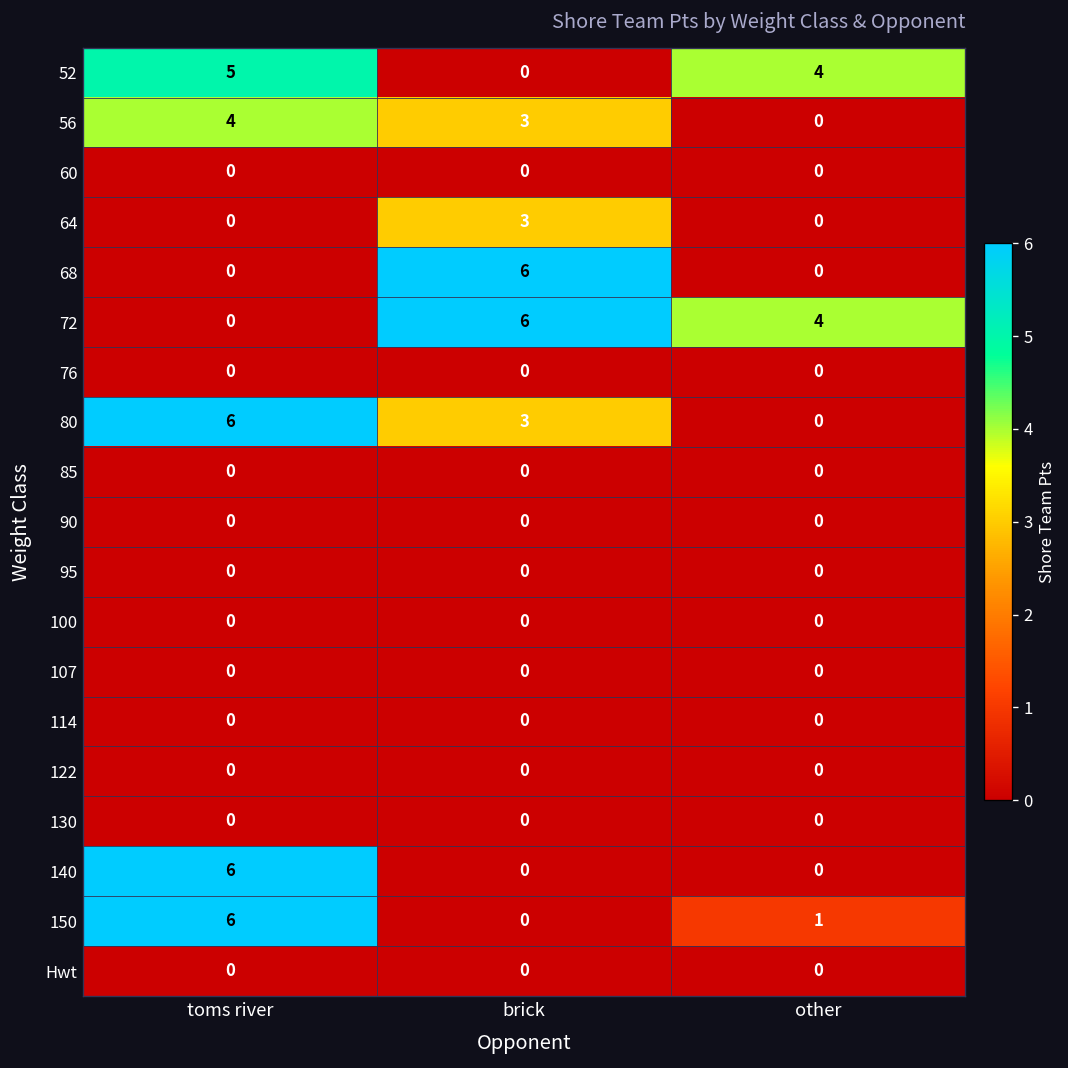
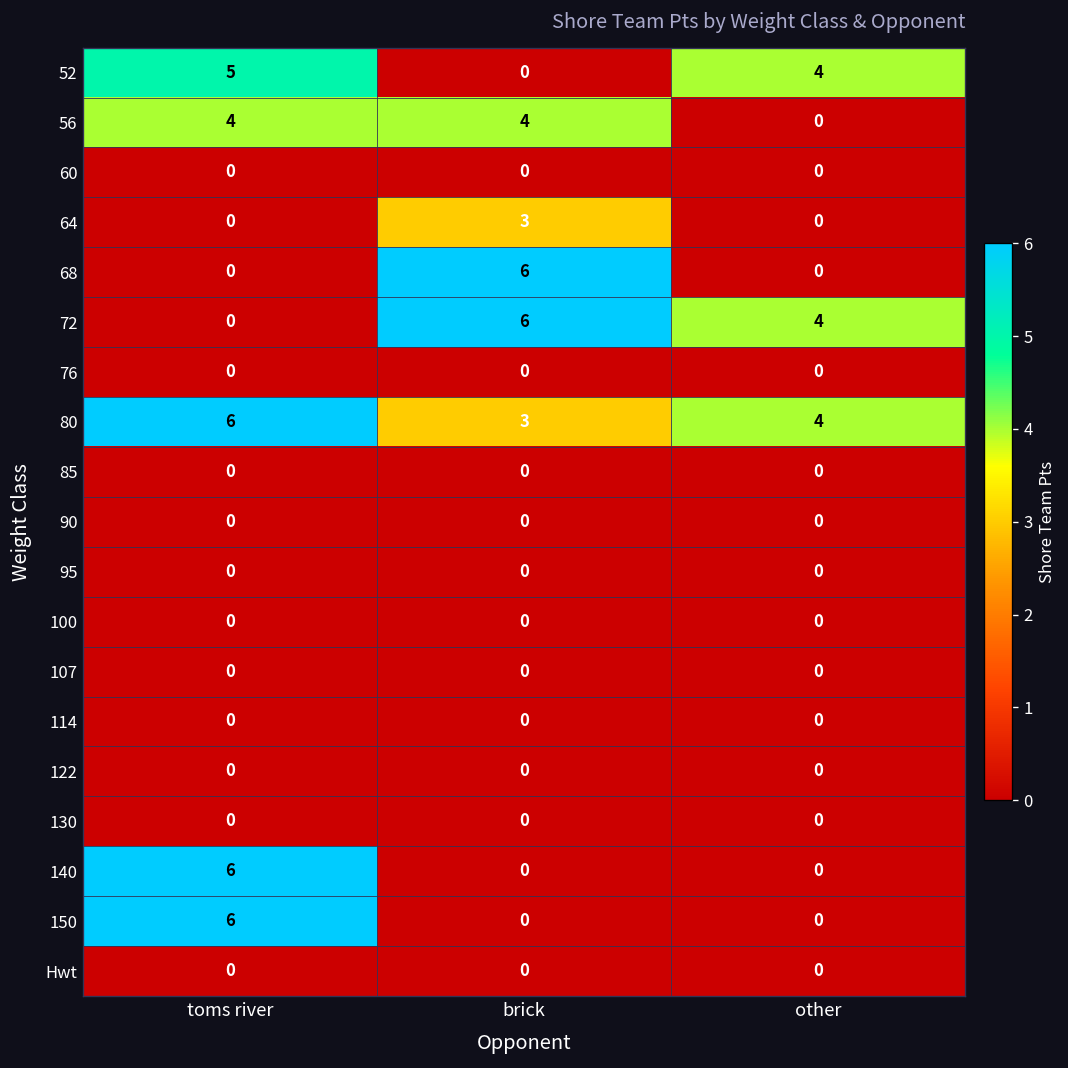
  {
    "52": {
      "toms river": 5,
      "brick": 0,
      "other": 4
    },
    "56": {
      "toms river": 4,
-     "brick": 3,
+     "brick": 4,
      "other": 0
    },
    "60": {
      "toms river": 0,
      "brick": 0,
      "other": 0
    },
    "64": {
      "toms river": 0,
      "brick": 3,
      "other": 0
    },
    "68": {
      "toms river": 0,
      "brick": 6,
      "other": 0
    },
    "72": {
      "toms river": 0,
      "brick": 6,
      "other": 4
    },
    "76": {
      "toms river": 0,
      "brick": 0,
      "other": 0
    },
    "80": {
      "toms river": 6,
      "brick": 3,
-     "other": 0
+     "other": 4
    },
    "85": {
      "toms river": 0,
      "brick": 0,
      "other": 0
    },
    "90": {
      "toms river": 0,
      "brick": 0,
      "other": 0
    },
    "95": {
      "toms river": 0,
      "brick": 0,
      "other": 0
    },
    "100": {
      "toms river": 0,
      "brick": 0,
      "other": 0
    },
    "107": {
      "toms river": 0,
      "brick": 0,
      "other": 0
    },
    "114": {
      "toms river": 0,
      "brick": 0,
      "other": 0
    },
    "122": {
      "toms river": 0,
      "brick": 0,
      "other": 0
    },
    "130": {
      "toms river": 0,
      "brick": 0,
      "other": 0
    },
    "140": {
      "toms river": 6,
      "brick": 0,
      "other": 0
    },
    "150": {
      "toms river": 6,
      "brick": 0,
-     "other": 1
+     "other": 0
    },
    "Hwt": {
      "toms river": 0,
      "brick": 0,
      "other": 0
    }
  }
